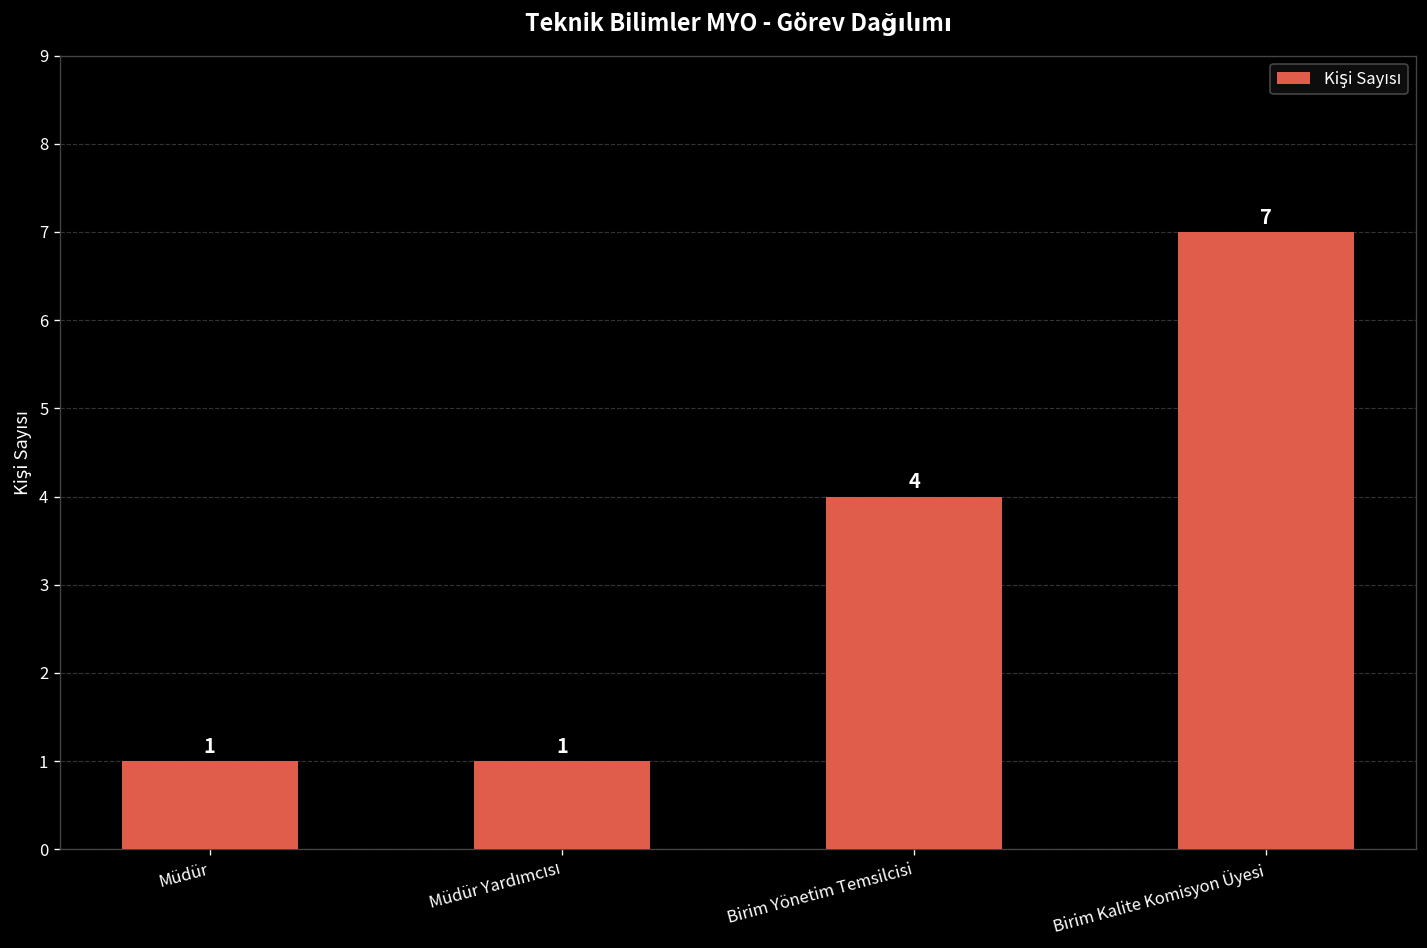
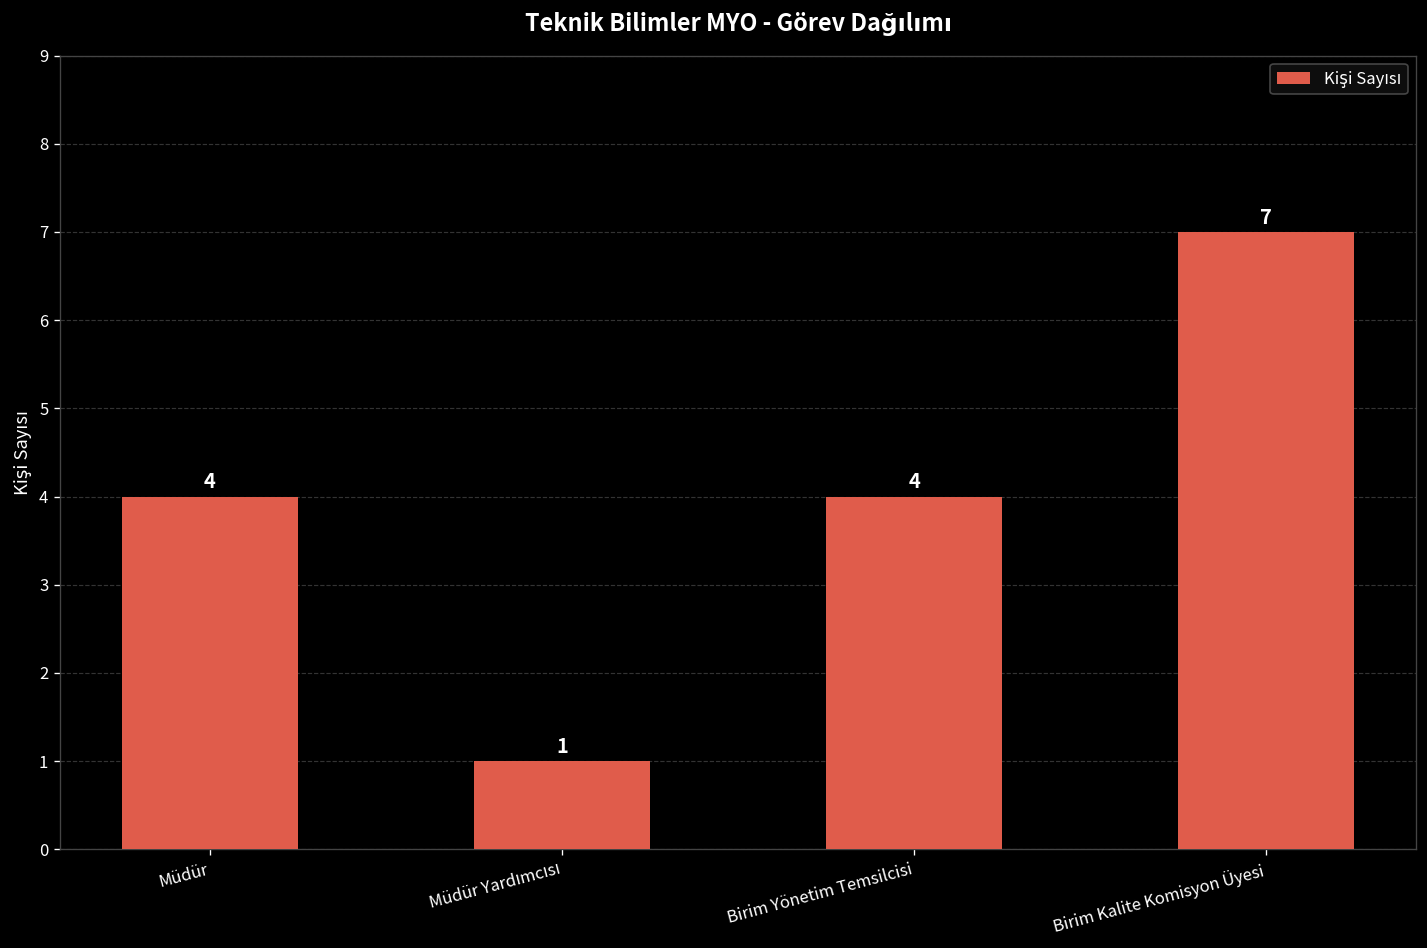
  {
-   "Müdür": 1,
+   "Müdür": 4,
    "Müdür Yardımcısı": 1,
    "Birim Yönetim Temsilcisi": 4,
    "Birim Kalite Komisyon Üyesi": 7
  }
